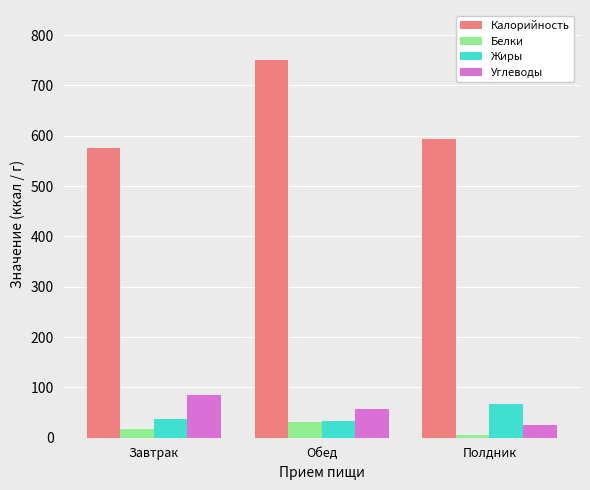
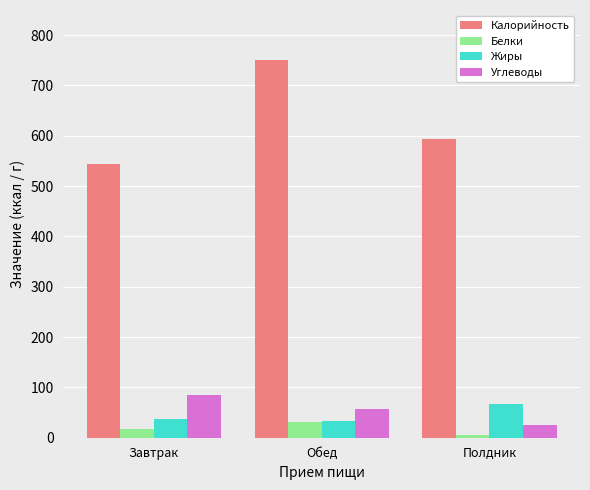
  {
    "Калорийность": {
-     "Завтрак": 580,
+     "Завтрак": 540,
      "Обед": 750,
      "Полдник": 590
    },
    "Белки": {
      "Завтрак": 20,
      "Обед": 30,
      "Полдник": 10
    },
    "Жиры": {
      "Завтрак": 40,
      "Обед": 30,
      "Полдник": 70
    },
    "Углеводы": {
      "Завтрак": 80,
      "Обед": 60,
      "Полдник": 30
    }
  }
